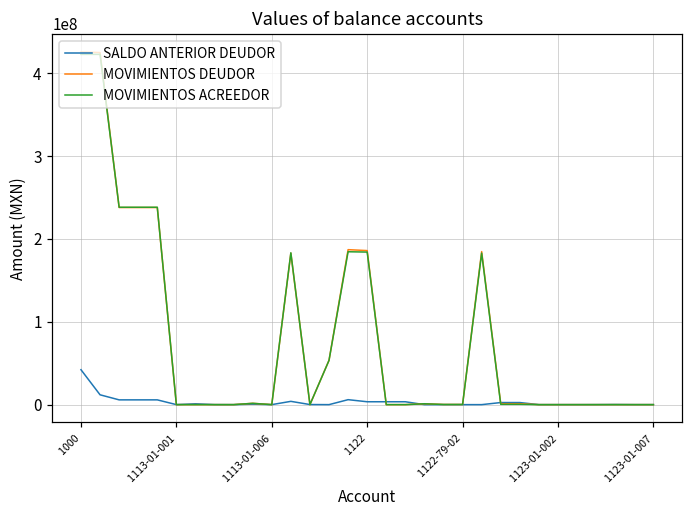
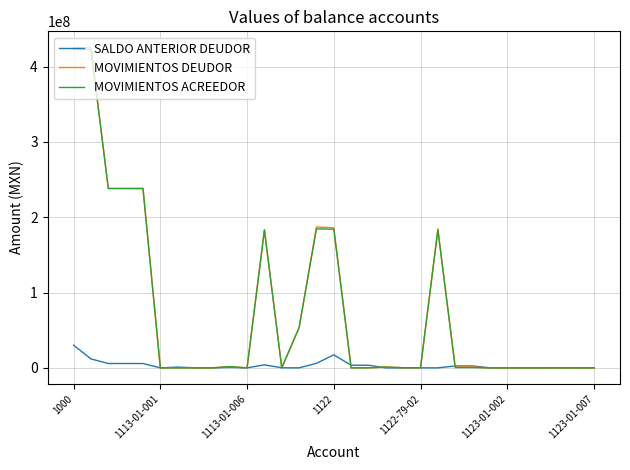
  {
    "SALDO ANTERIOR DEUDOR": {
-     "1000": 40000000,
-     "1122": 0
+     "1000": 30000000,
+     "1122": 20000000
    }
  }
